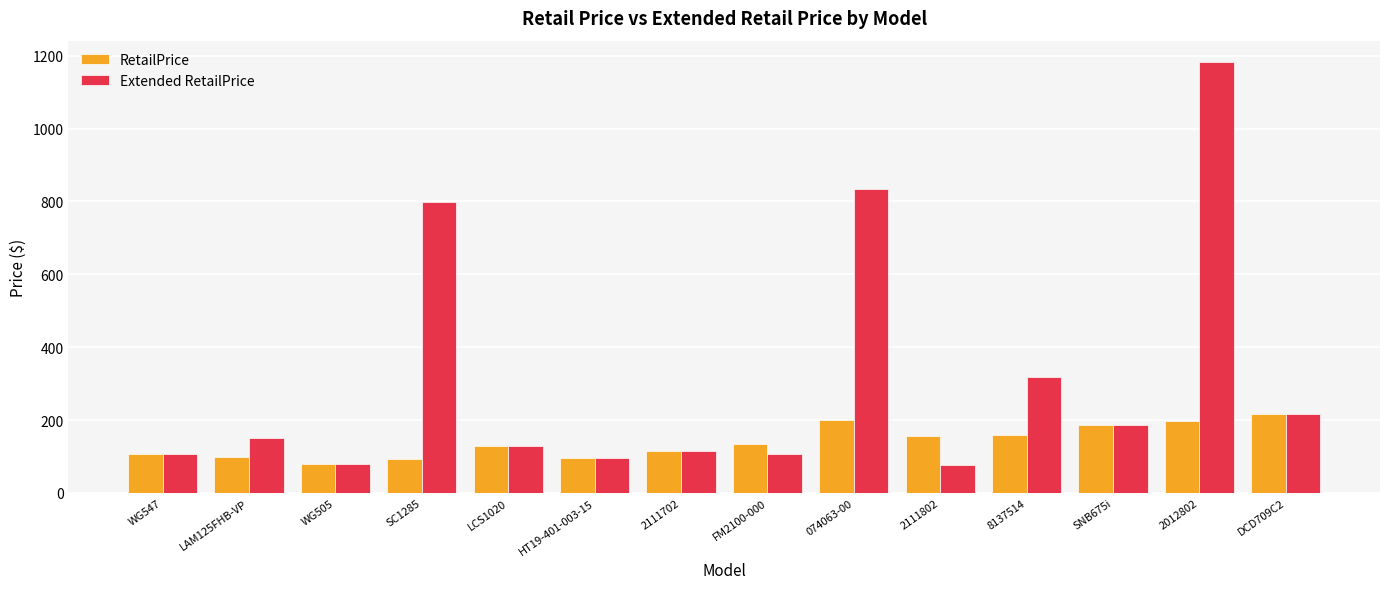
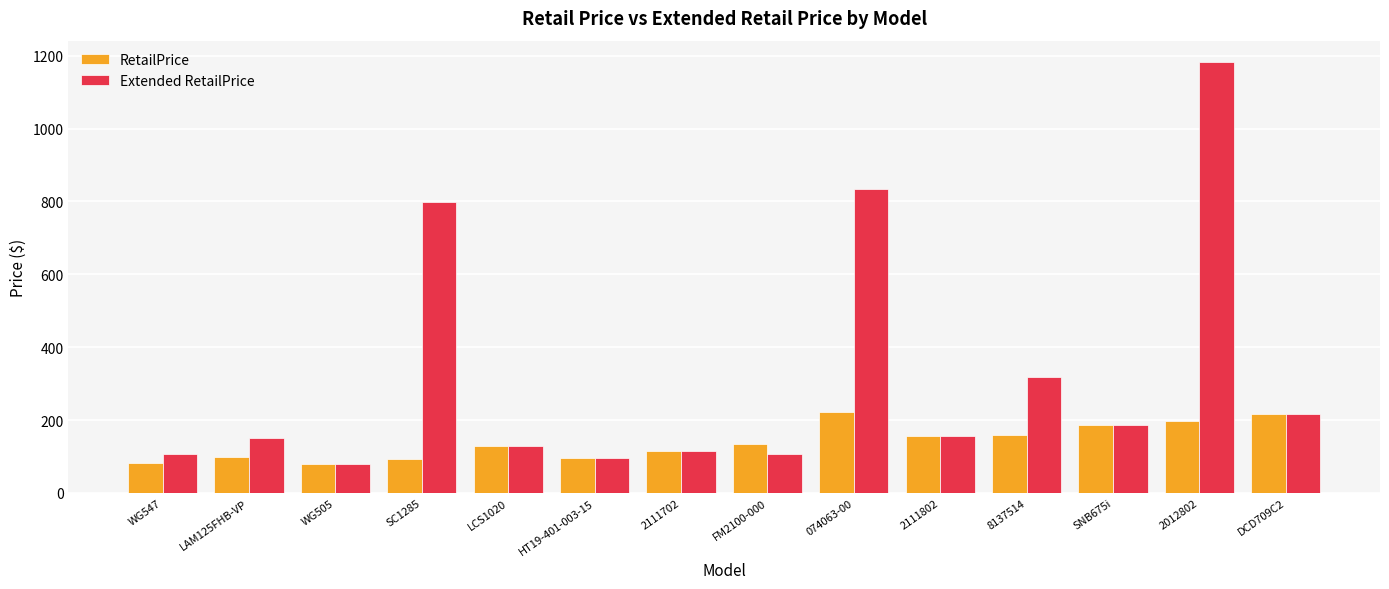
  {
    "RetailPrice": {
-     "WG547": 110,
+     "WG547": 80,
      "LAM125FHB-VP": 100,
      "WG505": 80,
      "SC1285": 90,
      "LCS1020": 130,
      "HT19-401-003-15": 100,
      "2111702": 110,
      "FM2100-000": 130,
-     "074063-00": 200,
+     "074063-00": 220,
      "2111802": 160,
      "8137514": 160,
      "SNB675i": 190,
      "2012802": 200,
      "DCD709C2": 220
    },
    "Extended RetailPrice": {
      "WG547": 110,
      "LAM125FHB-VP": 150,
      "WG505": 80,
      "SC1285": 800,
      "LCS1020": 130,
      "HT19-401-003-15": 100,
      "2111702": 110,
      "FM2100-000": 110,
      "074063-00": 840,
-     "2111802": 80,
+     "2111802": 160,
      "8137514": 320,
      "SNB675i": 190,
      "2012802": 1180,
      "DCD709C2": 220
    }
  }
